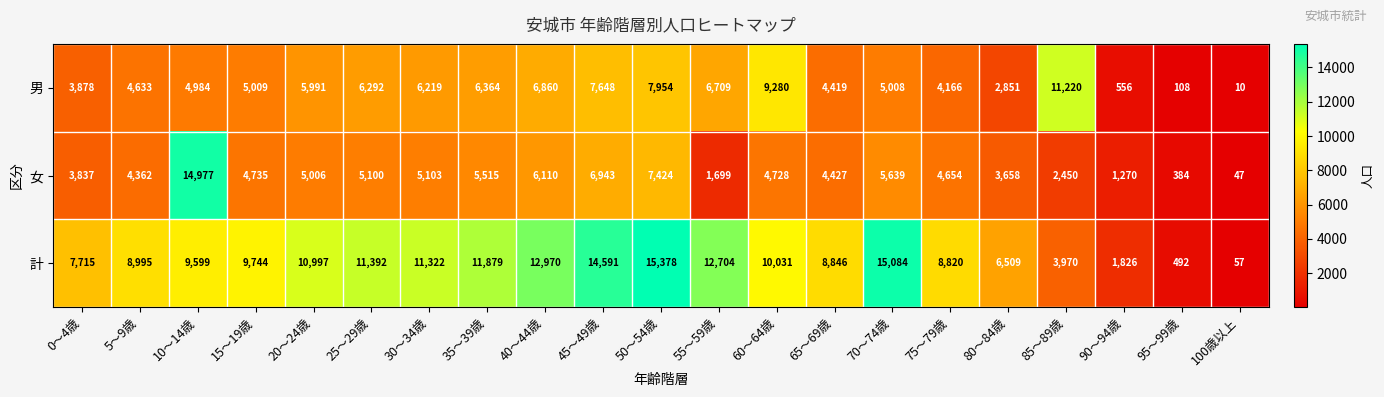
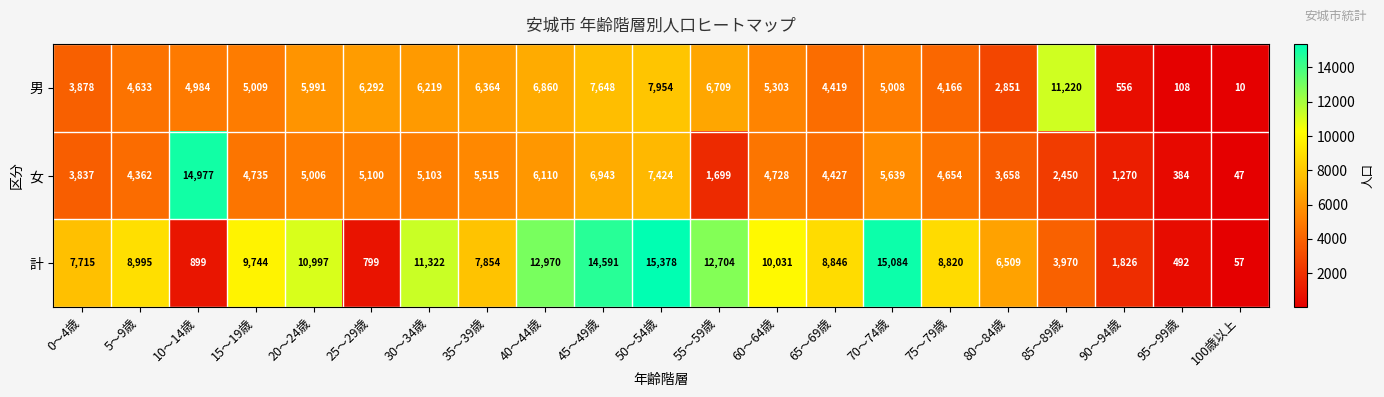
  {
    "男": {
      "0〜4歳": "3,878",
      "5〜9歳": "4,633",
      "10〜14歳": "4,984",
      "15〜19歳": "5,009",
      "20〜24歳": "5,991",
      "25〜29歳": "6,292",
      "30〜34歳": "6,219",
      "35〜39歳": "6,364",
      "40〜44歳": "6,860",
      "45〜49歳": "7,648",
      "50〜54歳": "7,954",
      "55〜59歳": "6,709",
-     "60〜64歳": "9,280",
+     "60〜64歳": "5,303",
      "65〜69歳": "4,419",
      "70〜74歳": "5,008",
      "75〜79歳": "4,166",
      "80〜84歳": "2,851",
      "85〜89歳": "11,220",
      "90〜94歳": "556",
      "95〜99歳": "108",
      "100歳以上": "10"
    },
    "女": {
      "0〜4歳": "3,837",
      "5〜9歳": "4,362",
      "10〜14歳": "14,977",
      "15〜19歳": "4,735",
      "20〜24歳": "5,006",
      "25〜29歳": "5,100",
      "30〜34歳": "5,103",
      "35〜39歳": "5,515",
      "40〜44歳": "6,110",
      "45〜49歳": "6,943",
      "50〜54歳": "7,424",
      "55〜59歳": "1,699",
      "60〜64歳": "4,728",
      "65〜69歳": "4,427",
      "70〜74歳": "5,639",
      "75〜79歳": "4,654",
      "80〜84歳": "3,658",
      "85〜89歳": "2,450",
      "90〜94歳": "1,270",
      "95〜99歳": "384",
      "100歳以上": "47"
    },
    "計": {
      "0〜4歳": "7,715",
      "5〜9歳": "8,995",
-     "10〜14歳": "9,599",
+     "10〜14歳": "899",
      "15〜19歳": "9,744",
      "20〜24歳": "10,997",
-     "25〜29歳": "11,392",
+     "25〜29歳": "799",
      "30〜34歳": "11,322",
-     "35〜39歳": "11,879",
+     "35〜39歳": "7,854",
      "40〜44歳": "12,970",
      "45〜49歳": "14,591",
      "50〜54歳": "15,378",
      "55〜59歳": "12,704",
      "60〜64歳": "10,031",
      "65〜69歳": "8,846",
      "70〜74歳": "15,084",
      "75〜79歳": "8,820",
      "80〜84歳": "6,509",
      "85〜89歳": "3,970",
      "90〜94歳": "1,826",
      "95〜99歳": "492",
      "100歳以上": "57"
    }
  }
